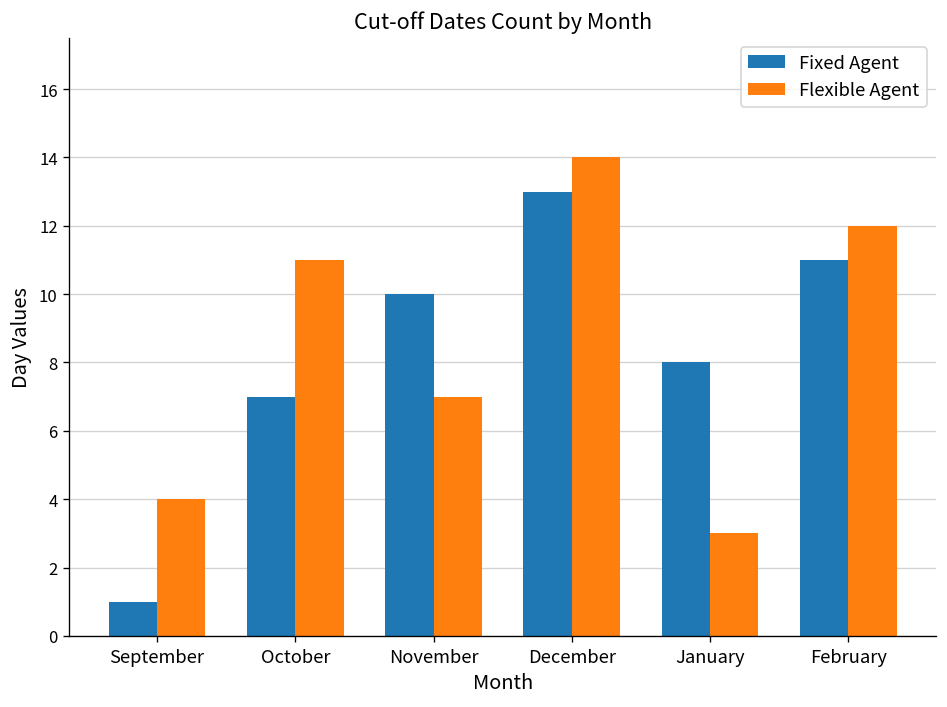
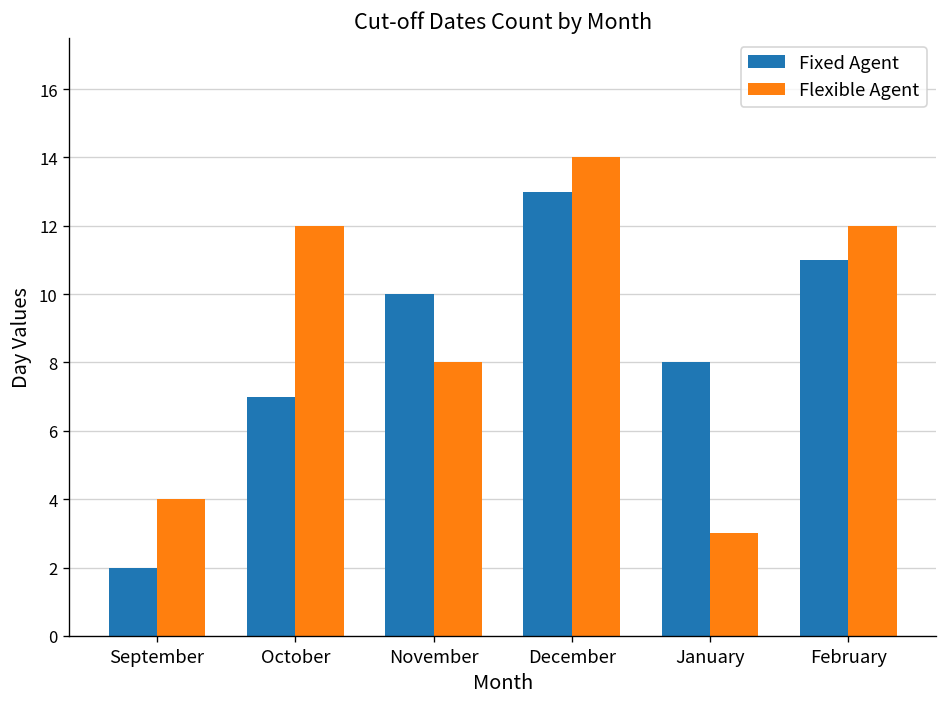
  {
    "Fixed Agent": {
-     "September": 1,
+     "September": 2,
      "October": 7,
      "November": 10,
      "December": 13,
      "January": 8,
      "February": 11
    },
    "Flexible Agent": {
      "September": 4,
-     "October": 11,
-     "November": 7,
+     "October": 12,
+     "November": 8,
      "December": 14,
      "January": 3,
      "February": 12
    }
  }
